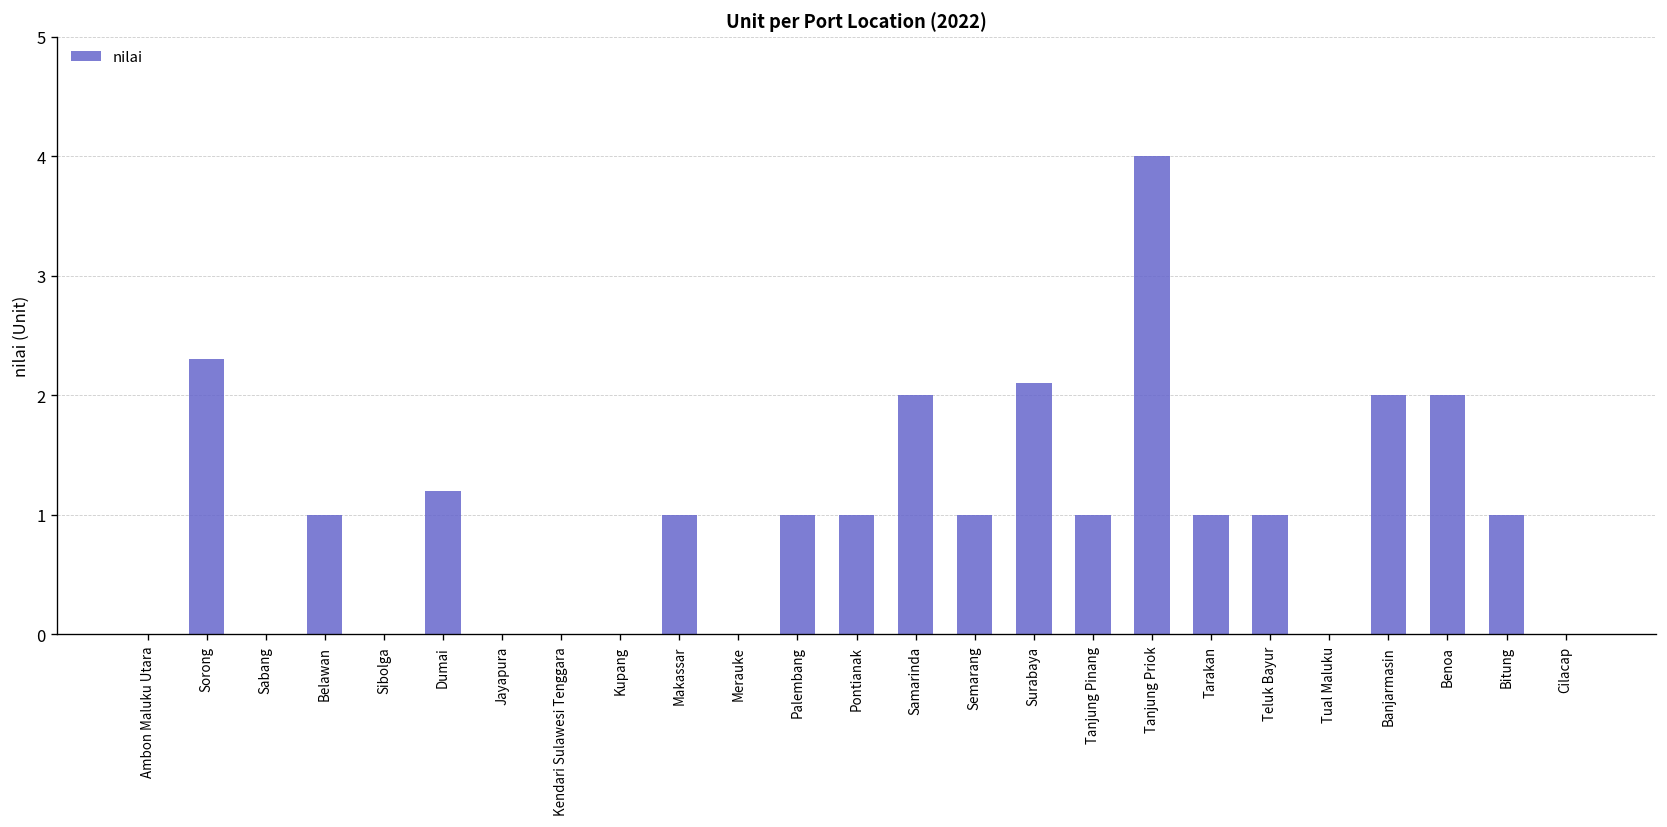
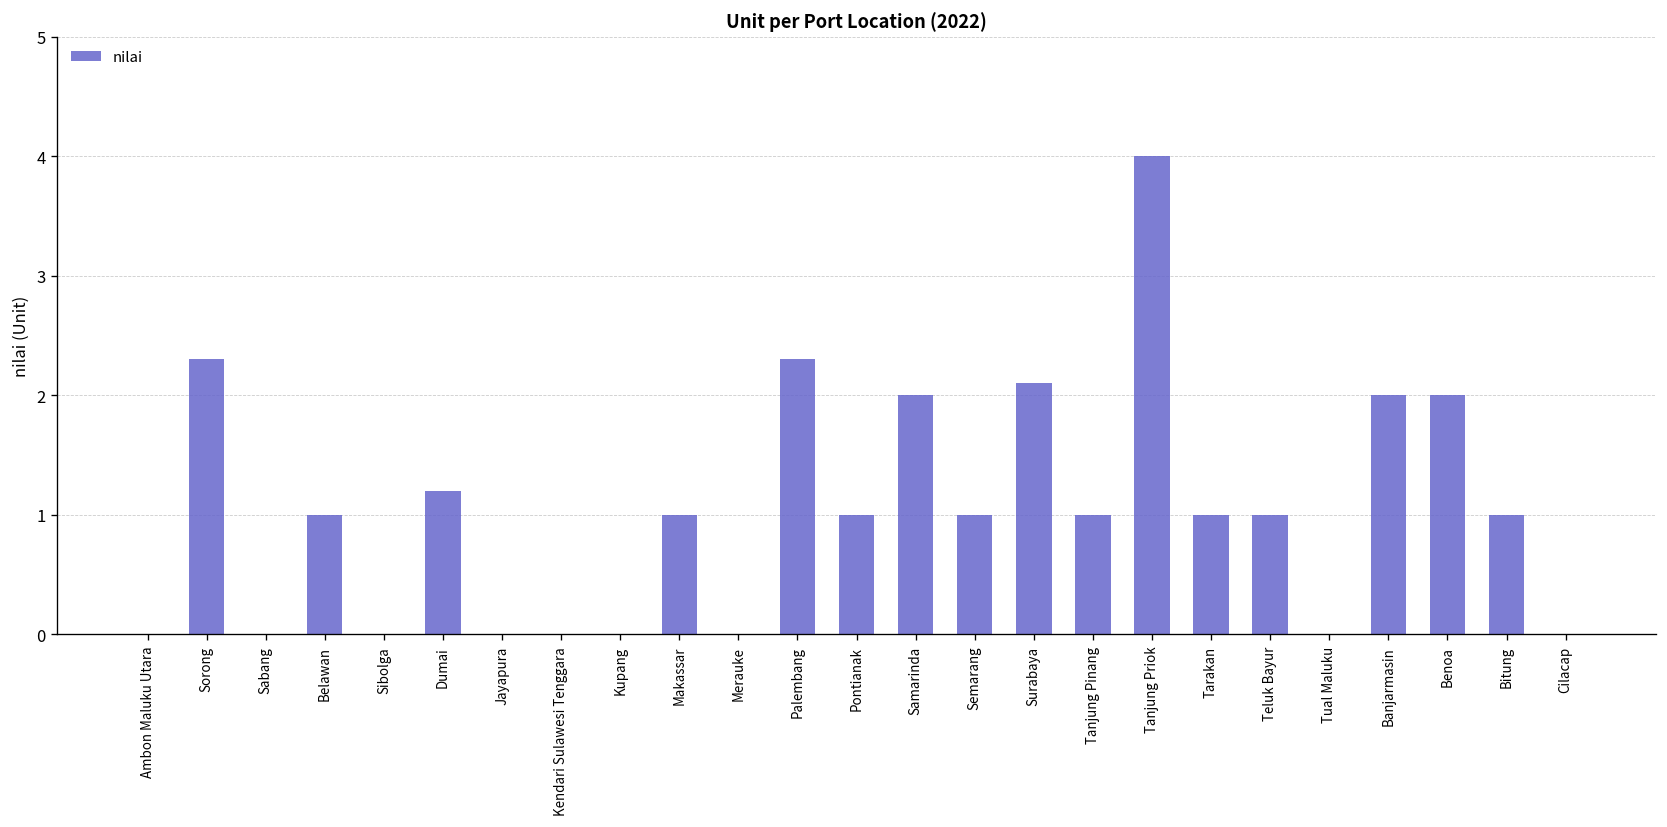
  {
    "Ambon Maluku Utara": 0.0,
    "Sorong": 2.3,
    "Sabang": 0.0,
    "Belawan": 1.0,
    "Sibolga": 0.0,
    "Dumai": 1.2,
    "Jayapura": 0.0,
    "Kendari Sulawesi Tenggara": 0.0,
    "Kupang": 0.0,
    "Makassar": 1.0,
    "Merauke": 0.0,
-   "Palembang": 1.0,
+   "Palembang": 2.3,
    "Pontianak": 1.0,
    "Samarinda": 2.0,
    "Semarang": 1.0,
    "Surabaya": 2.1,
    "Tanjung Pinang": 1.0,
    "Tanjung Priok": 4.0,
    "Tarakan": 1.0,
    "Teluk Bayur": 1.0,
    "Tual Maluku": 0.0,
    "Banjarmasin": 2.0,
    "Benoa": 2.0,
    "Bitung": 1.0,
    "Cilacap": 0.0
  }
